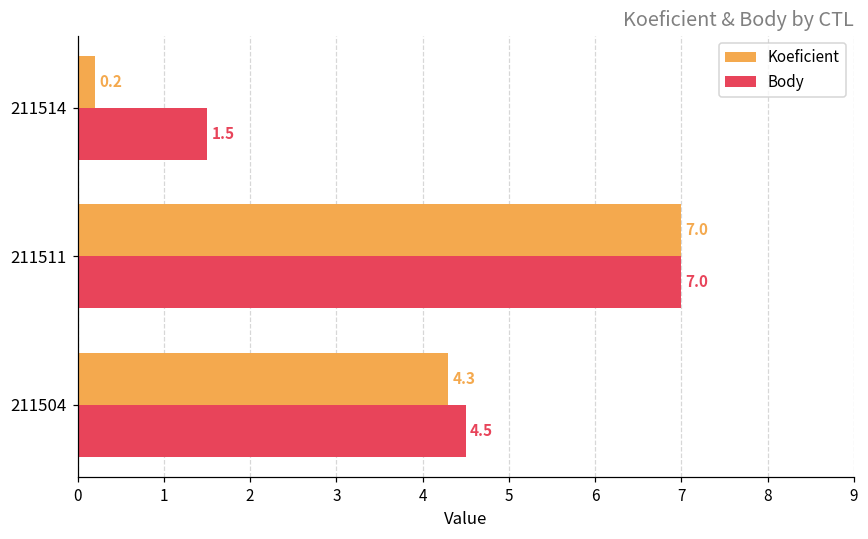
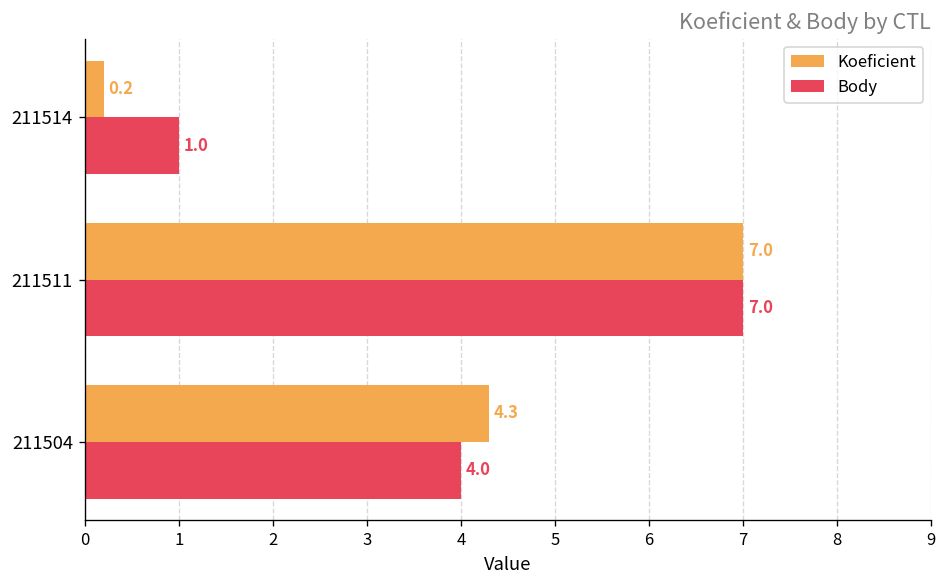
  {
    "Koeficient": {
      "211514": 0.2,
      "211511": 7.0,
      "211504": 4.3
    },
    "Body": {
-     "211514": 1.5,
+     "211514": 1.0,
      "211511": 7.0,
-     "211504": 4.5
+     "211504": 4.0
    }
  }
